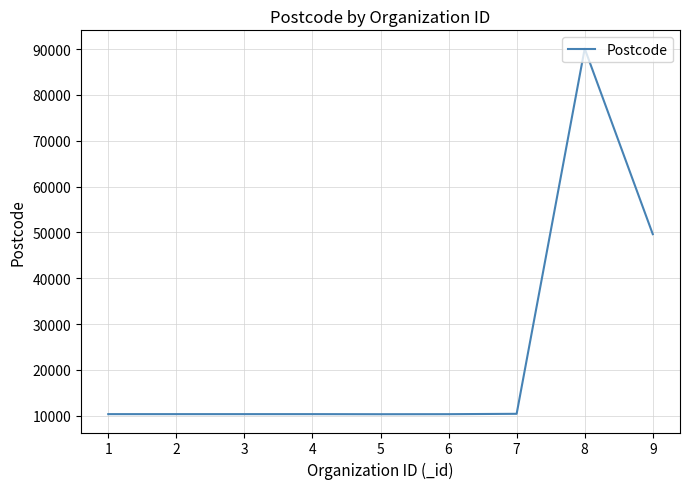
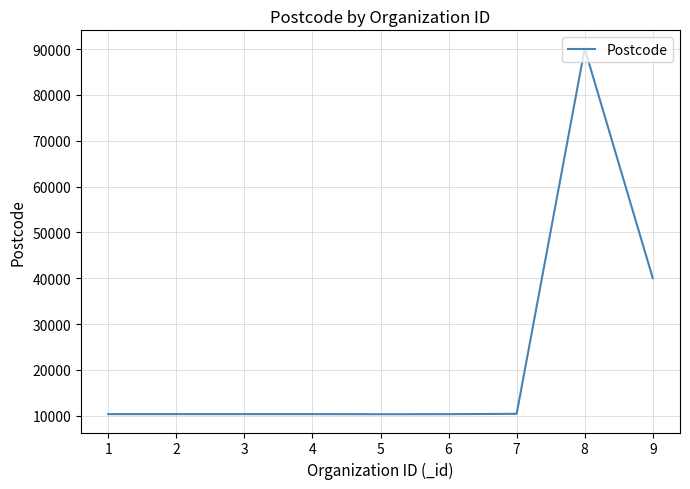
  {
    "1": 10000,
    "2": 10000,
    "3": 10000,
    "4": 10000,
    "5": 10000,
    "6": 10000,
    "7": 10000,
-   "9": 50000
+   "9": 40000
  }
